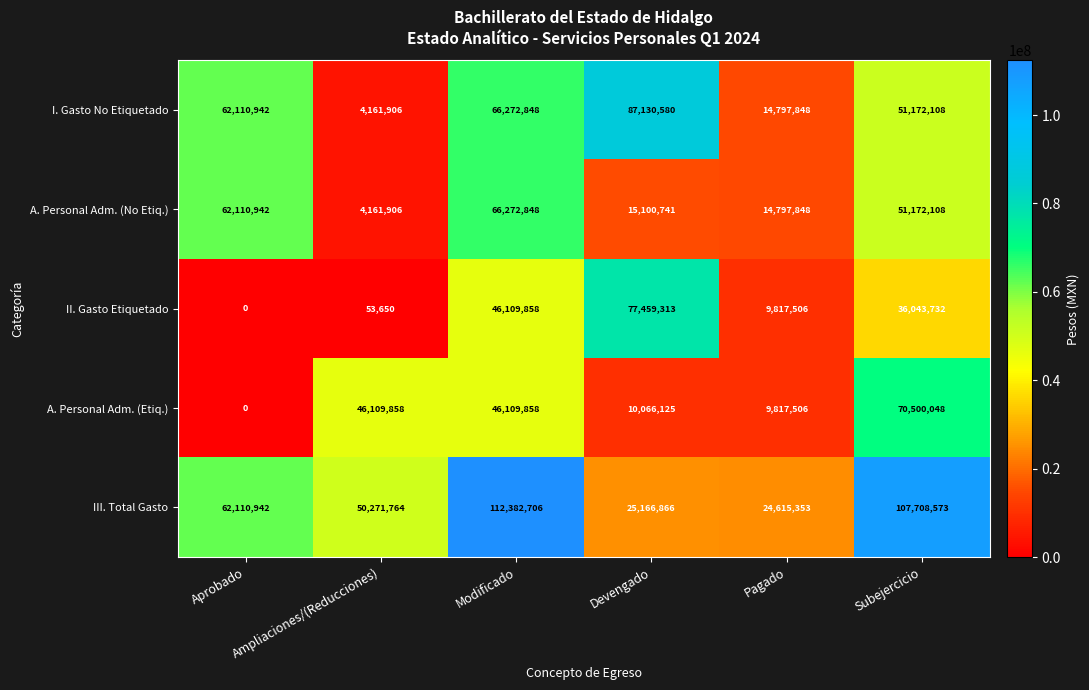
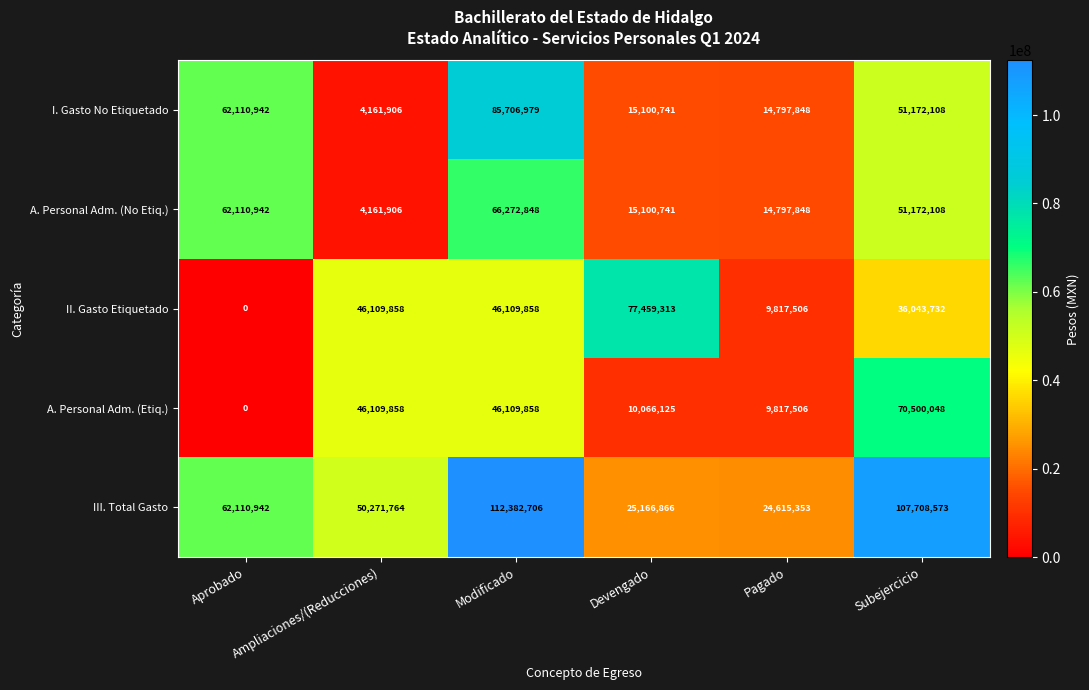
  {
    "I. Gasto No Etiquetado": {
      "Aprobado": "62,110,942",
      "Ampliaciones/(Reducciones)": "4,161,906",
-     "Modificado": "66,272,848",
-     "Devengado": "87,130,580",
+     "Modificado": "85,706,979",
+     "Devengado": "15,100,741",
      "Pagado": "14,797,848",
      "Subejercicio": "51,172,108"
    },
    "A. Personal Adm. (No Etiq.)": {
      "Aprobado": "62,110,942",
      "Ampliaciones/(Reducciones)": "4,161,906",
      "Modificado": "66,272,848",
      "Devengado": "15,100,741",
      "Pagado": "14,797,848",
      "Subejercicio": "51,172,108"
    },
    "II. Gasto Etiquetado": {
      "Aprobado": "0",
-     "Ampliaciones/(Reducciones)": "53,650",
+     "Ampliaciones/(Reducciones)": "46,109,858",
      "Modificado": "46,109,858",
      "Devengado": "77,459,313",
      "Pagado": "9,817,506",
      "Subejercicio": "36,043,732"
    },
    "A. Personal Adm. (Etiq.)": {
      "Aprobado": "0",
      "Ampliaciones/(Reducciones)": "46,109,858",
      "Modificado": "46,109,858",
      "Devengado": "10,066,125",
      "Pagado": "9,817,506",
      "Subejercicio": "70,500,048"
    },
    "III. Total Gasto": {
      "Aprobado": "62,110,942",
      "Ampliaciones/(Reducciones)": "50,271,764",
      "Modificado": "112,382,706",
      "Devengado": "25,166,866",
      "Pagado": "24,615,353",
      "Subejercicio": "107,708,573"
    }
  }
